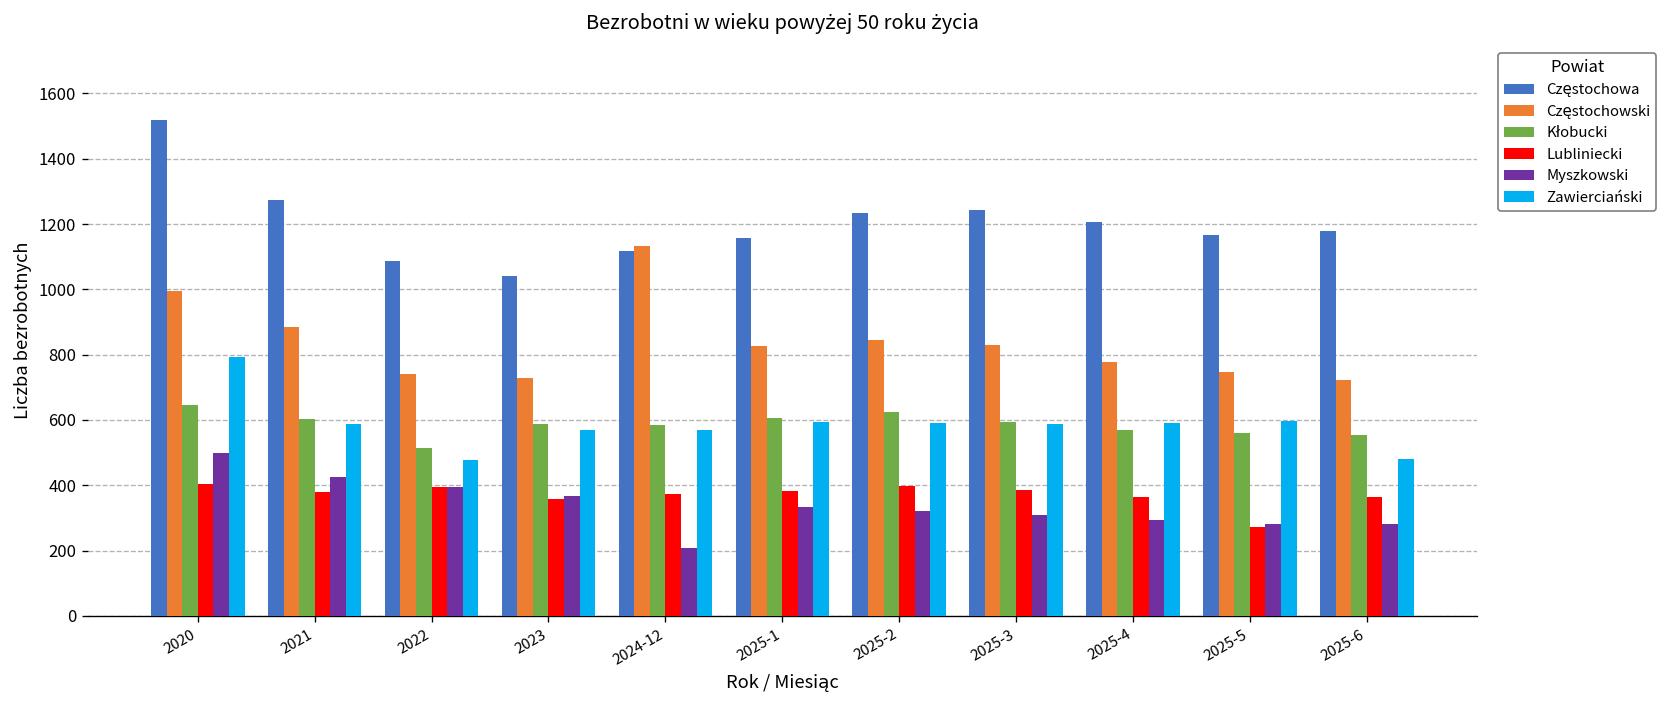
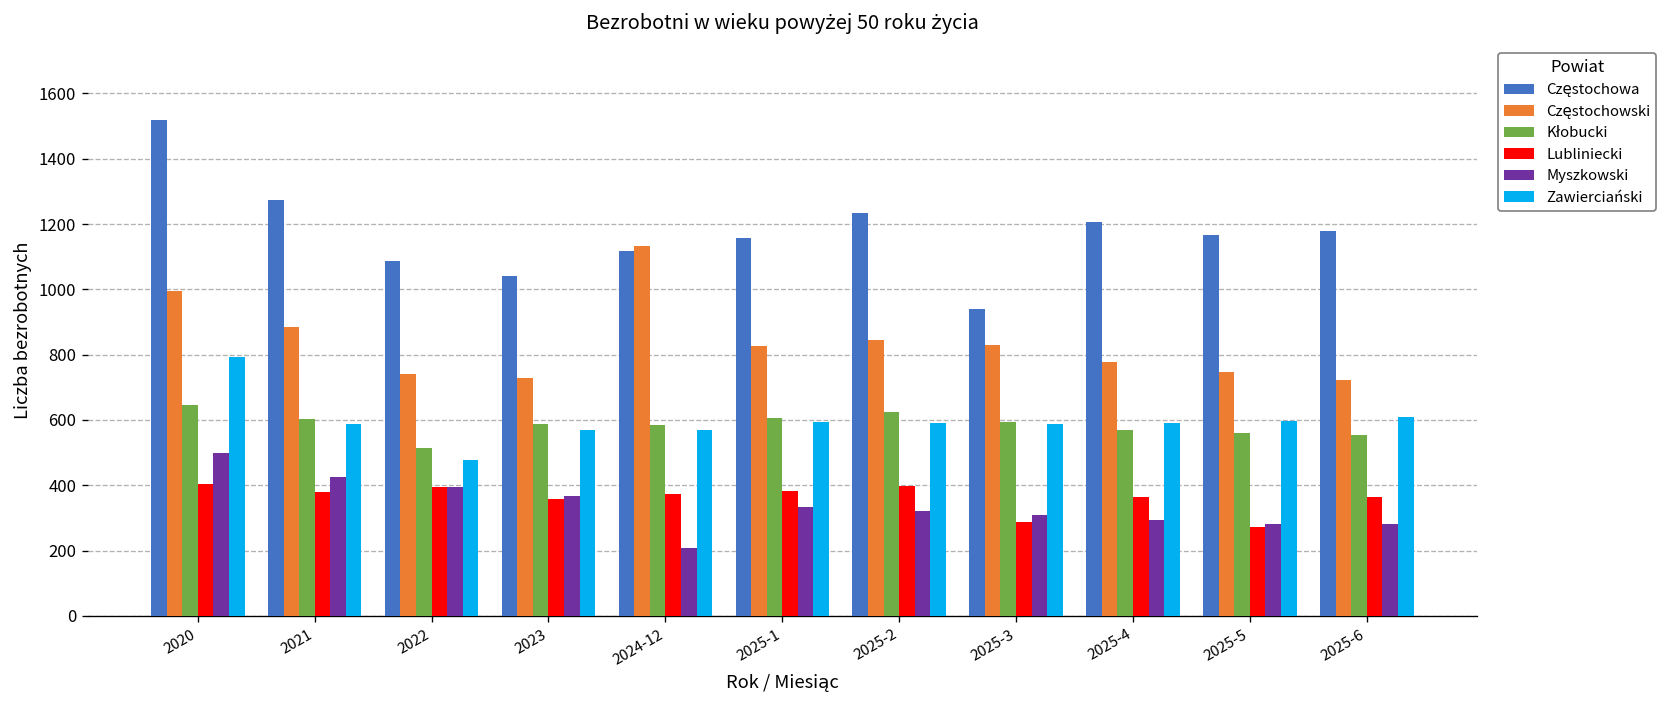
  {
    "Częstochowa": {
      "2020": 1520,
      "2021": 1270,
      "2022": 1090,
      "2023": 1040,
      "2024-12": 1120,
      "2025-1": 1160,
      "2025-2": 1240,
-     "2025-3": 1240,
+     "2025-3": 940,
      "2025-4": 1210,
      "2025-5": 1170,
      "2025-6": 1180
    },
    "Częstochowski": {
      "2020": 1000,
      "2021": 880,
      "2022": 740,
      "2023": 730,
      "2024-12": 1130,
      "2025-1": 830,
      "2025-2": 850,
      "2025-3": 830,
      "2025-4": 780,
      "2025-5": 750,
      "2025-6": 720
    },
    "Kłobucki": {
      "2020": 650,
      "2021": 600,
      "2022": 510,
      "2023": 590,
      "2024-12": 580,
      "2025-1": 610,
      "2025-2": 620,
      "2025-3": 590,
      "2025-4": 570,
      "2025-5": 560,
      "2025-6": 550
    },
    "Lubliniecki": {
      "2020": 400,
      "2021": 380,
      "2022": 400,
      "2023": 360,
      "2024-12": 370,
      "2025-1": 380,
      "2025-2": 400,
-     "2025-3": 390,
+     "2025-3": 290,
      "2025-4": 360,
      "2025-5": 270,
      "2025-6": 360
    },
    "Myszkowski": {
      "2020": 500,
      "2021": 430,
      "2022": 400,
      "2023": 370,
      "2024-12": 210,
      "2025-1": 330,
      "2025-2": 320,
      "2025-3": 310,
      "2025-4": 290,
      "2025-5": 280,
      "2025-6": 280
    },
    "Zawierciański": {
      "2020": 790,
      "2021": 590,
      "2022": 480,
      "2023": 570,
      "2024-12": 570,
      "2025-1": 590,
      "2025-2": 590,
      "2025-3": 590,
      "2025-4": 590,
      "2025-5": 600,
-     "2025-6": 480
+     "2025-6": 610
    }
  }
